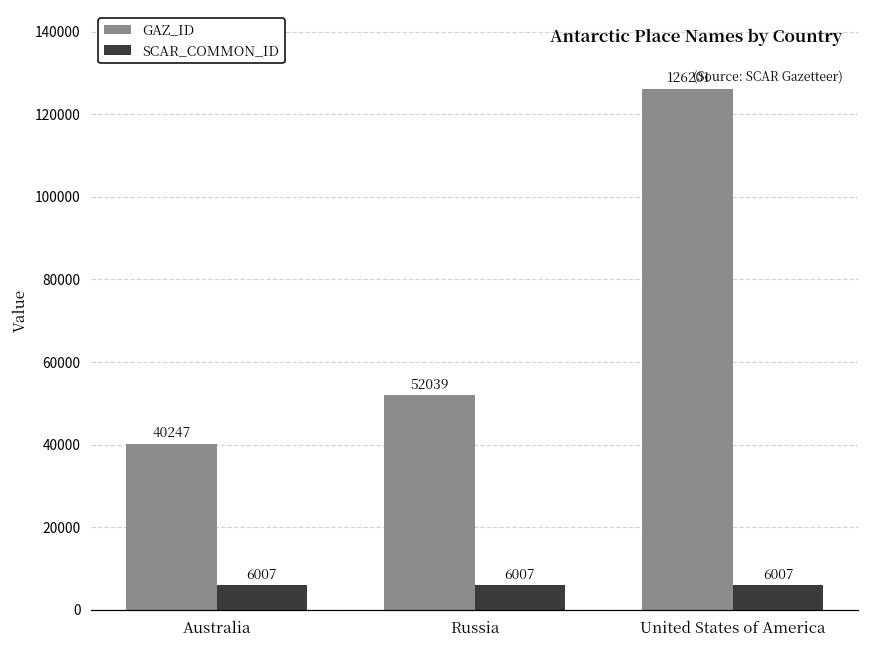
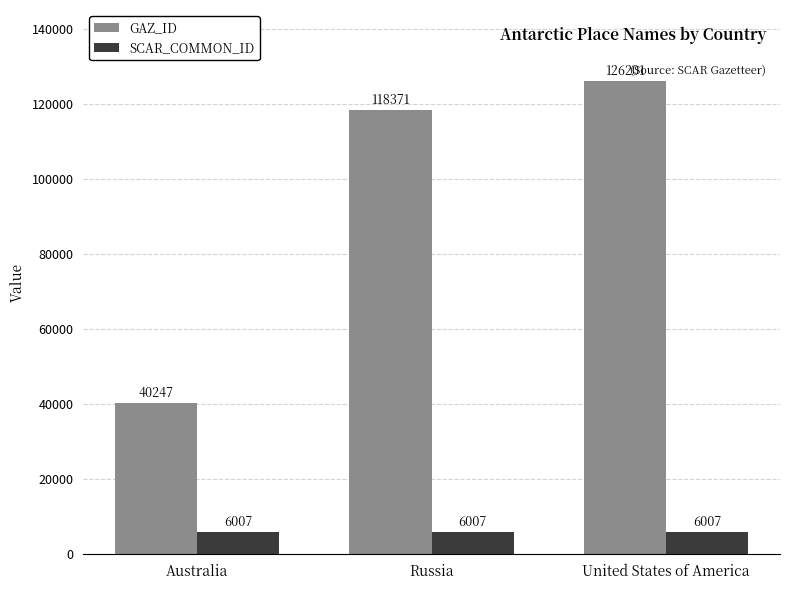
  {
    "GAZ_ID": {
      "Australia": 40247,
-     "Russia": 52039
+     "Russia": 118371
    },
    "SCAR_COMMON_ID": {
      "Australia": 6007,
      "Russia": 6007,
      "United States of America": 6007
    }
  }
